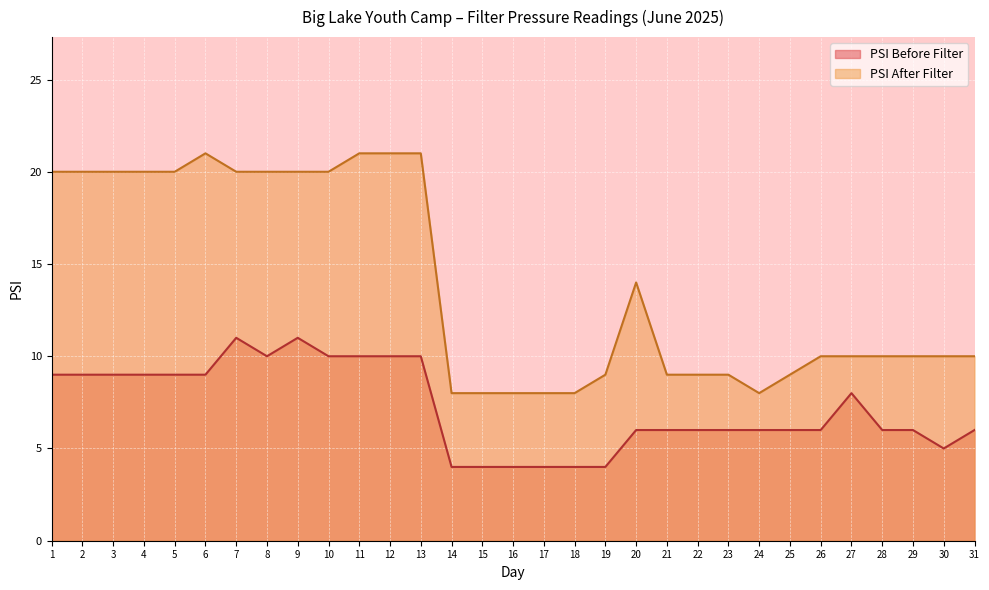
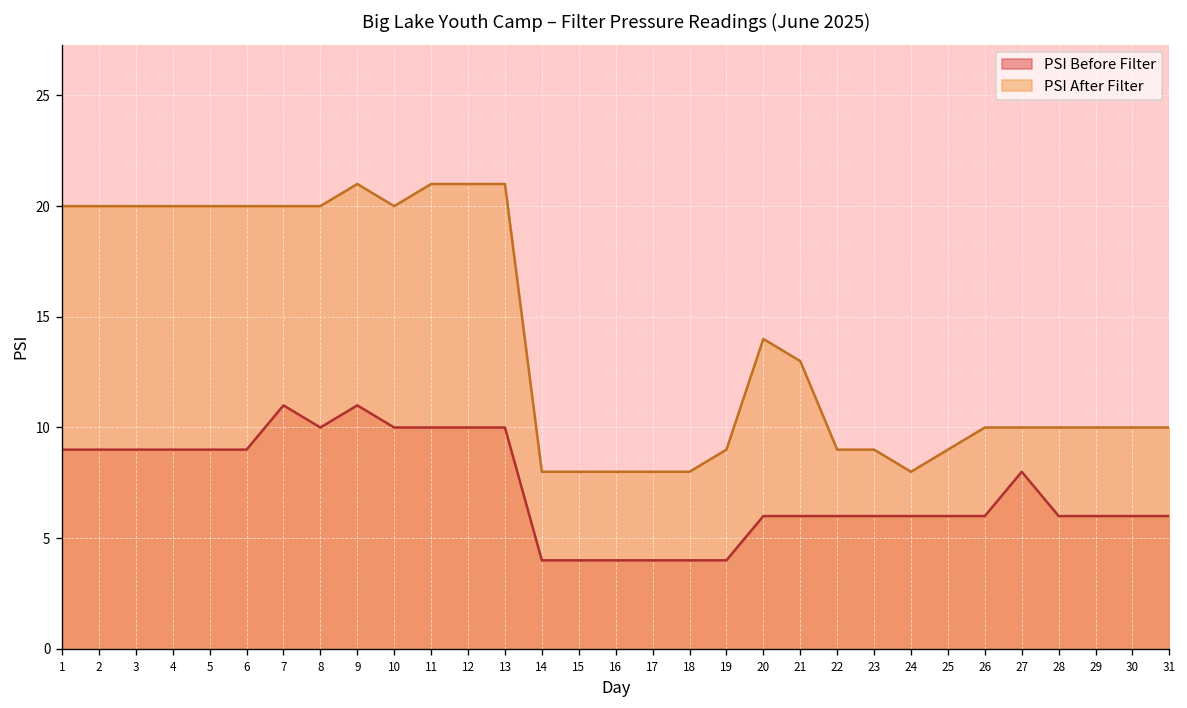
  {
    "PSI Before Filter": {
      "1": 9,
      "2": 9,
      "3": 9,
      "4": 9,
      "5": 9,
      "6": 9,
      "7": 11,
      "8": 10,
      "9": 11,
      "10": 10,
      "11": 10,
      "12": 10,
      "13": 10,
      "14": 4,
      "15": 4,
      "16": 4,
      "17": 4,
      "18": 4,
      "19": 4,
      "20": 6,
      "21": 6,
      "22": 6,
      "23": 6,
      "24": 6,
      "25": 6,
      "26": 6,
      "27": 8,
      "28": 6,
      "29": 6,
-     "30": 5,
+     "30": 6,
      "31": 6
    },
    "PSI After Filter": {
      "1": 20,
      "2": 20,
      "3": 20,
      "4": 20,
      "5": 20,
-     "6": 21,
+     "6": 20,
      "7": 20,
      "8": 20,
-     "9": 20,
+     "9": 21,
      "10": 20,
      "11": 21,
      "12": 21,
      "13": 21,
      "14": 8,
      "15": 8,
      "16": 8,
      "17": 8,
      "18": 8,
      "19": 9,
      "20": 14,
-     "21": 9,
+     "21": 13,
      "22": 9,
      "23": 9,
      "24": 8,
      "25": 9,
      "26": 10,
      "27": 10,
      "28": 10,
      "29": 10,
      "30": 10,
      "31": 10
    }
  }
